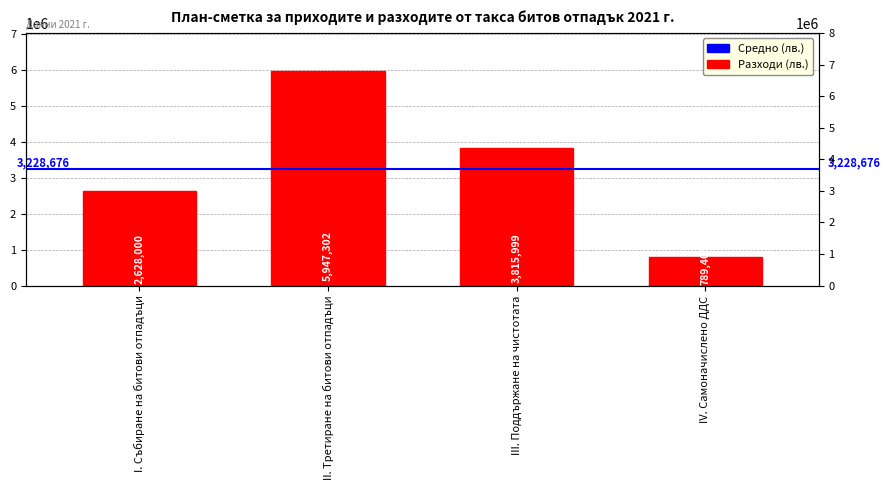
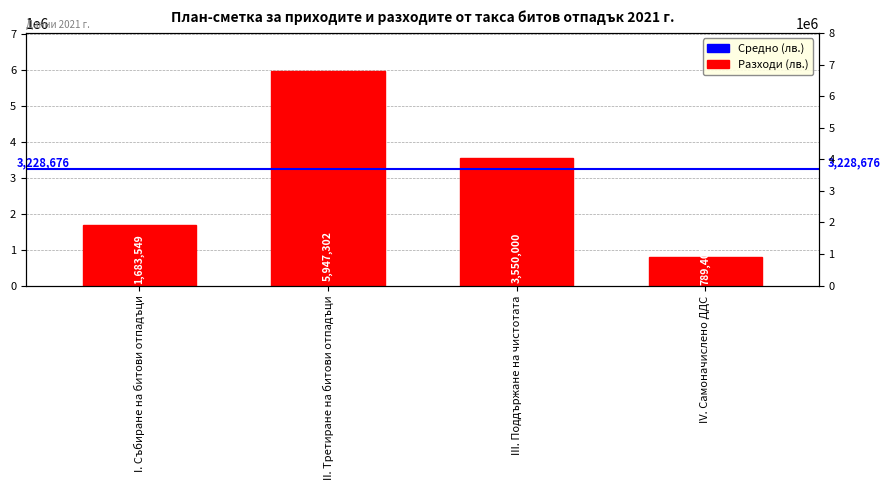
  {
-   "І. Събиране на битови отпадъци": "2,628,000",
+   "І. Събиране на битови отпадъци": "1,683,549",
    "ІІ. Третиране на битови отпадъци": "5,947,302",
-   "ІІІ. Поддържане на чистотата": "3,815,999",
+   "ІІІ. Поддържане на чистотата": "3,550,000",
    "IV. Самоначислено ДДС": "789,400"
  }
